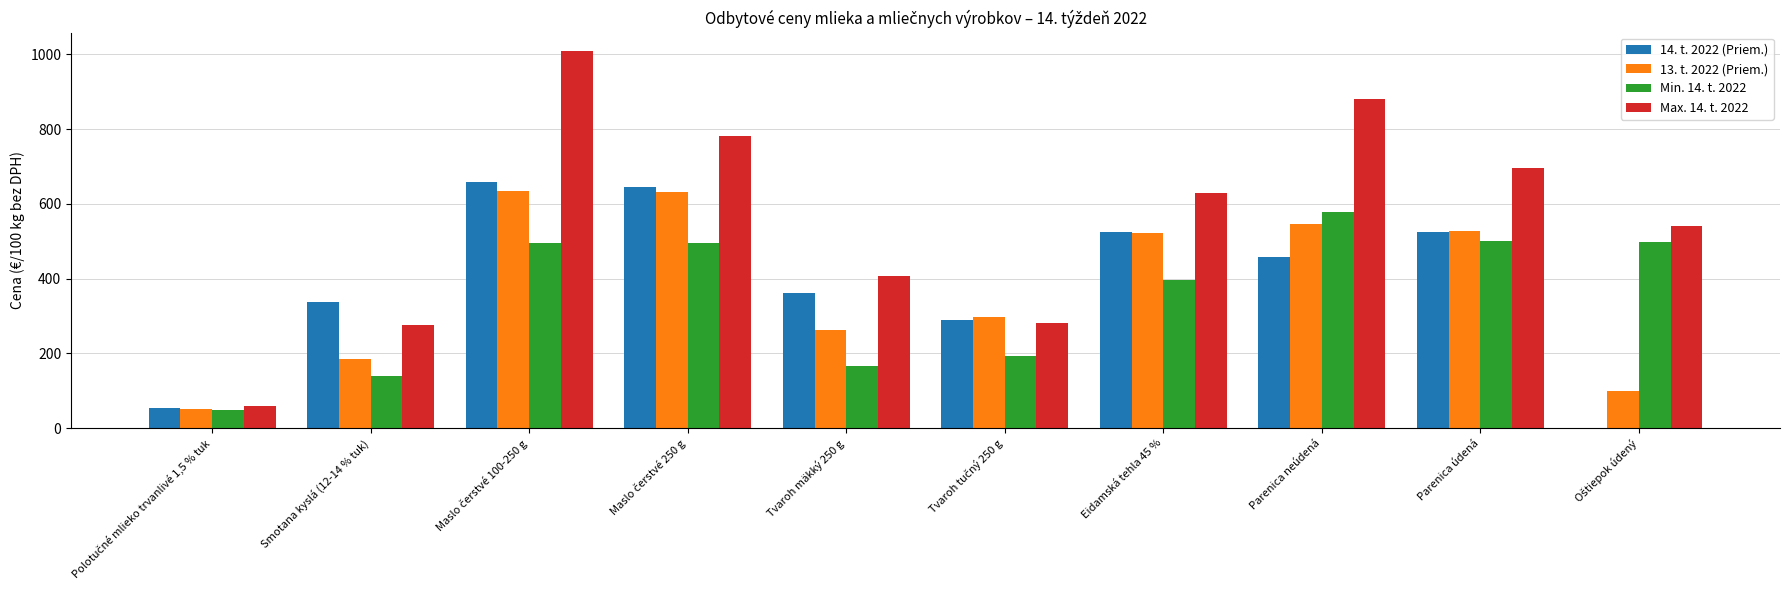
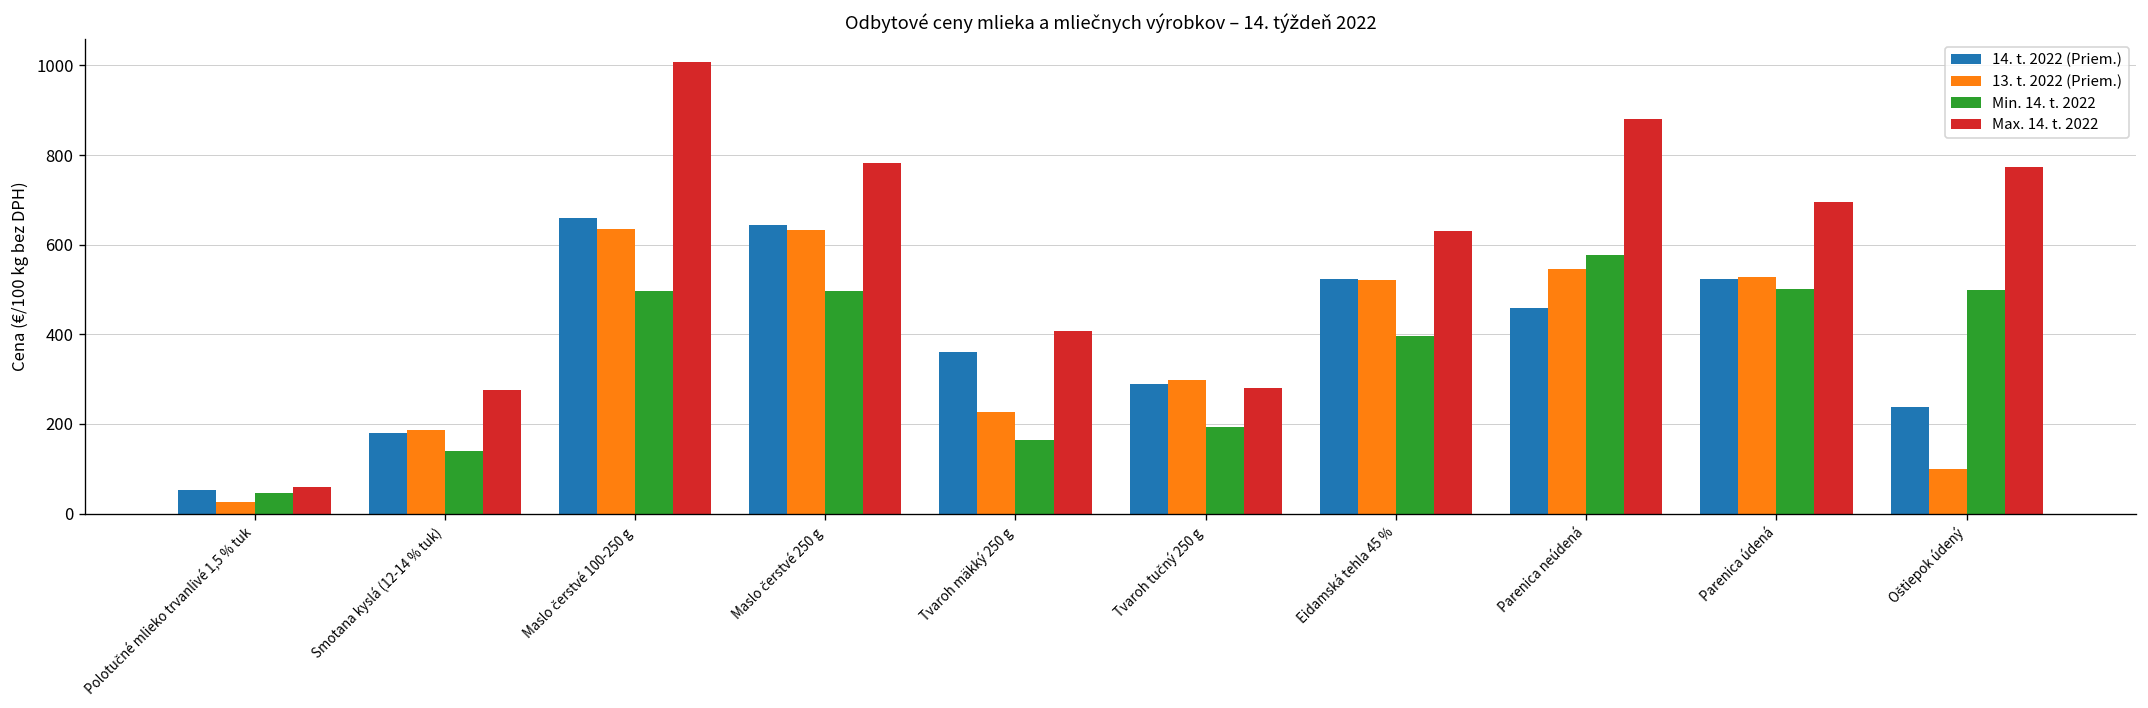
  {
    "14. t. 2022 (Priem.)": {
      "Polotučné mlieko trvanlivé 1,5 % tuk": 50,
-     "Smotana kyslá (12-14 % tuk)": 340,
+     "Smotana kyslá (12-14 % tuk)": 180,
      "Maslo čerstvé 100-250 g": 660,
      "Maslo čerstvé 250 g": 640,
      "Tvaroh mäkký 250 g": 360,
      "Tvaroh tučný 250 g": 290,
      "Eidamská tehla 45 %": 520,
      "Parenica neúdená": 460,
      "Parenica údená": 520,
-     "Oštiepok údený": 0
+     "Oštiepok údený": 240
    },
    "13. t. 2022 (Priem.)": {
-     "Polotučné mlieko trvanlivé 1,5 % tuk": 50,
+     "Polotučné mlieko trvanlivé 1,5 % tuk": 30,
      "Smotana kyslá (12-14 % tuk)": 190,
      "Maslo čerstvé 100-250 g": 640,
      "Maslo čerstvé 250 g": 630,
-     "Tvaroh mäkký 250 g": 260,
+     "Tvaroh mäkký 250 g": 230,
      "Tvaroh tučný 250 g": 300,
      "Eidamská tehla 45 %": 520,
      "Parenica neúdená": 550,
      "Parenica údená": 530,
      "Oštiepok údený": 100
    },
    "Min. 14. t. 2022": {
      "Polotučné mlieko trvanlivé 1,5 % tuk": 50,
      "Smotana kyslá (12-14 % tuk)": 140,
      "Maslo čerstvé 100-250 g": 500,
      "Maslo čerstvé 250 g": 500,
      "Tvaroh mäkký 250 g": 170,
      "Tvaroh tučný 250 g": 190,
      "Eidamská tehla 45 %": 400,
      "Parenica neúdená": 580,
      "Parenica údená": 500,
      "Oštiepok údený": 500
    },
    "Max. 14. t. 2022": {
      "Polotučné mlieko trvanlivé 1,5 % tuk": 60,
      "Smotana kyslá (12-14 % tuk)": 280,
      "Maslo čerstvé 100-250 g": 1010,
      "Maslo čerstvé 250 g": 780,
      "Tvaroh mäkký 250 g": 410,
      "Tvaroh tučný 250 g": 280,
      "Eidamská tehla 45 %": 630,
      "Parenica neúdená": 880,
      "Parenica údená": 700,
-     "Oštiepok údený": 540
+     "Oštiepok údený": 770
    }
  }
